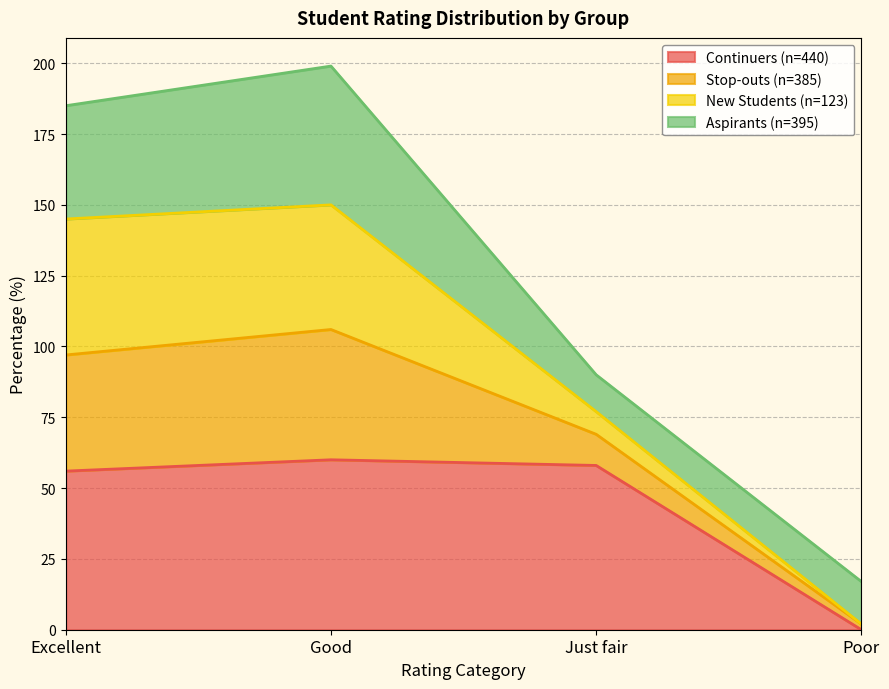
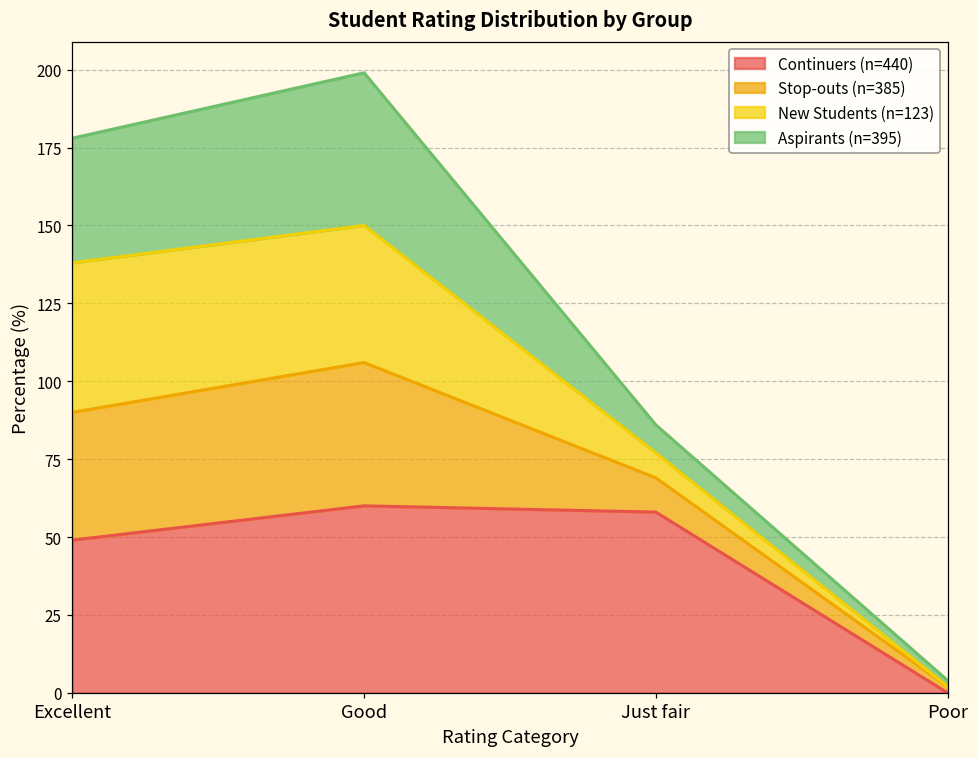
  {
    "Continuers (n=440)": {
-     "Excellent": 56,
+     "Excellent": 49,
      "Good": 60,
      "Just fair": 58,
      "Poor": 0
    },
    "Aspirants (n=395)": {
      "Excellent": 40,
      "Good": 49,
-     "Just fair": 13,
-     "Poor": 15
+     "Just fair": 9,
+     "Poor": 2
    }
  }
